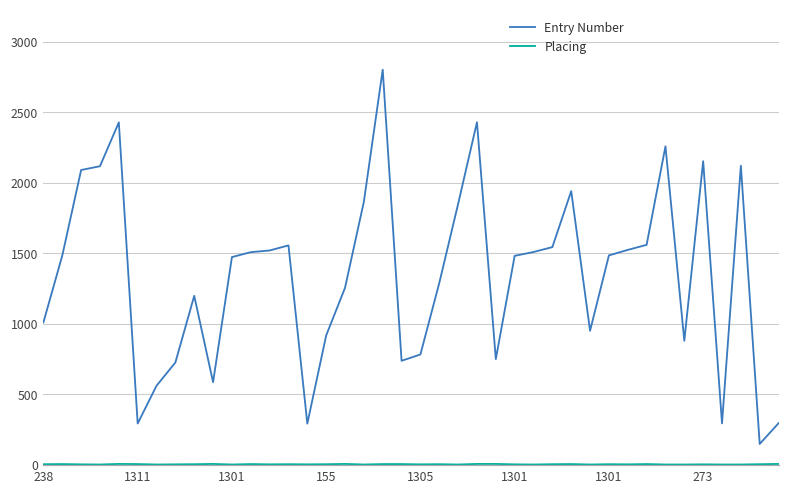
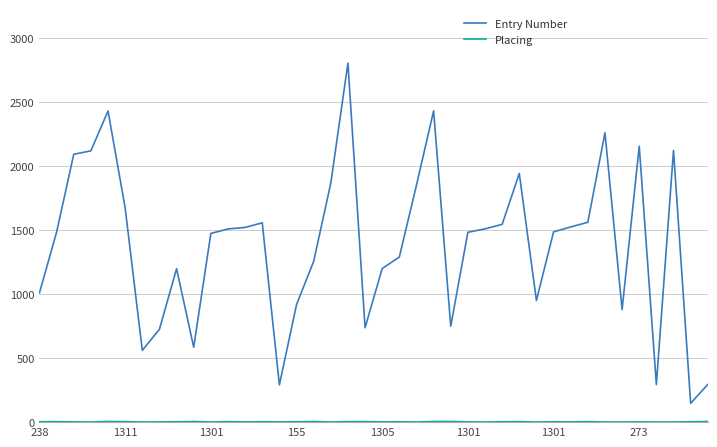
  {
    "Entry Number": {
      "238": 1010,
-     "1311": 290,
+     "1311": 1670,
      "155": 920,
-     "1305": 780,
+     "1305": 1200,
      "273": 2150
    },
    "Placing": {
      "238": 0,
      "1311": 0,
      "155": 0,
      "1305": 0,
      "273": 0
    }
  }
